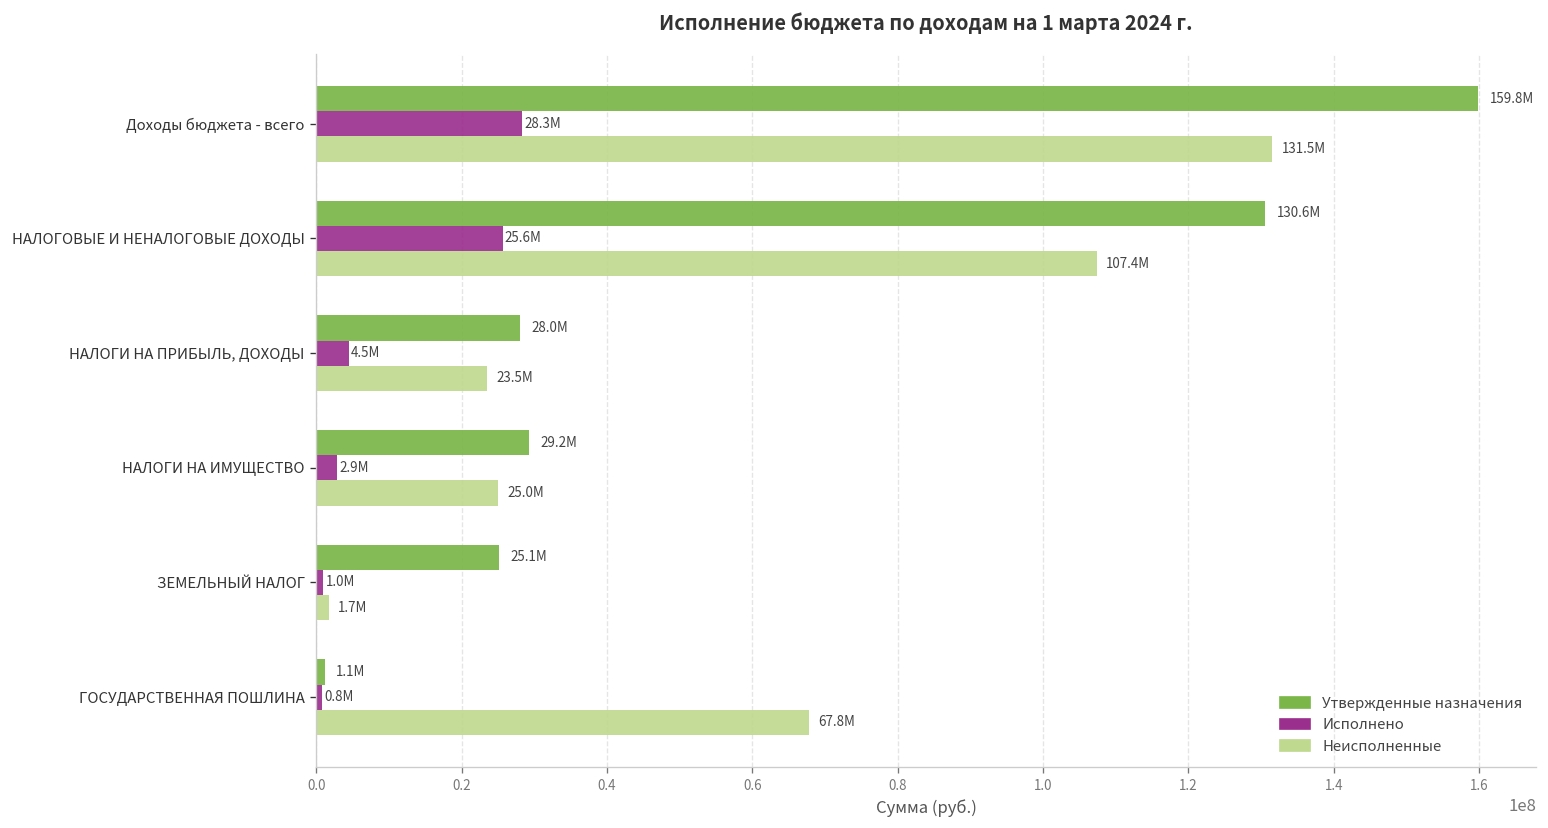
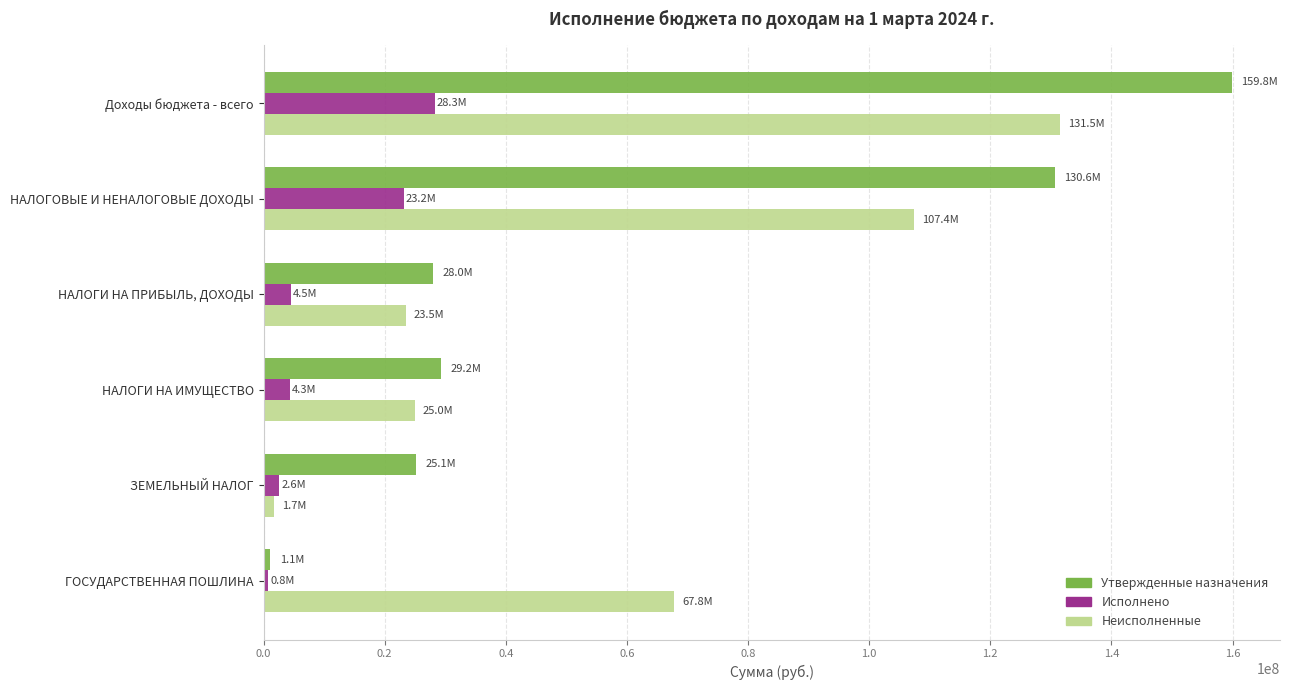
  {
    "Утвержденные назначения": {
      "Доходы бюджета - всего": "159.8M",
      "НАЛОГОВЫЕ И НЕНАЛОГОВЫЕ ДОХОДЫ": "130.6M",
      "НАЛОГИ НА ПРИБЫЛЬ, ДОХОДЫ": "28.0M",
      "НАЛОГИ НА ИМУЩЕСТВО": "29.2M",
      "ЗЕМЕЛЬНЫЙ НАЛОГ": "25.1M",
      "ГОСУДАРСТВЕННАЯ ПОШЛИНА": "1.1M"
    },
    "Исполнено": {
      "Доходы бюджета - всего": "28.3M",
-     "НАЛОГОВЫЕ И НЕНАЛОГОВЫЕ ДОХОДЫ": "25.6M",
+     "НАЛОГОВЫЕ И НЕНАЛОГОВЫЕ ДОХОДЫ": "23.2M",
      "НАЛОГИ НА ПРИБЫЛЬ, ДОХОДЫ": "4.5M",
-     "НАЛОГИ НА ИМУЩЕСТВО": "2.9M",
-     "ЗЕМЕЛЬНЫЙ НАЛОГ": "1.0M",
+     "НАЛОГИ НА ИМУЩЕСТВО": "4.3M",
+     "ЗЕМЕЛЬНЫЙ НАЛОГ": "2.6M",
      "ГОСУДАРСТВЕННАЯ ПОШЛИНА": "0.8M"
    },
    "Неисполненные": {
      "Доходы бюджета - всего": "131.5M",
      "НАЛОГОВЫЕ И НЕНАЛОГОВЫЕ ДОХОДЫ": "107.4M",
      "НАЛОГИ НА ПРИБЫЛЬ, ДОХОДЫ": "23.5M",
      "НАЛОГИ НА ИМУЩЕСТВО": "25.0M",
      "ЗЕМЕЛЬНЫЙ НАЛОГ": "1.7M",
      "ГОСУДАРСТВЕННАЯ ПОШЛИНА": "67.8M"
    }
  }
